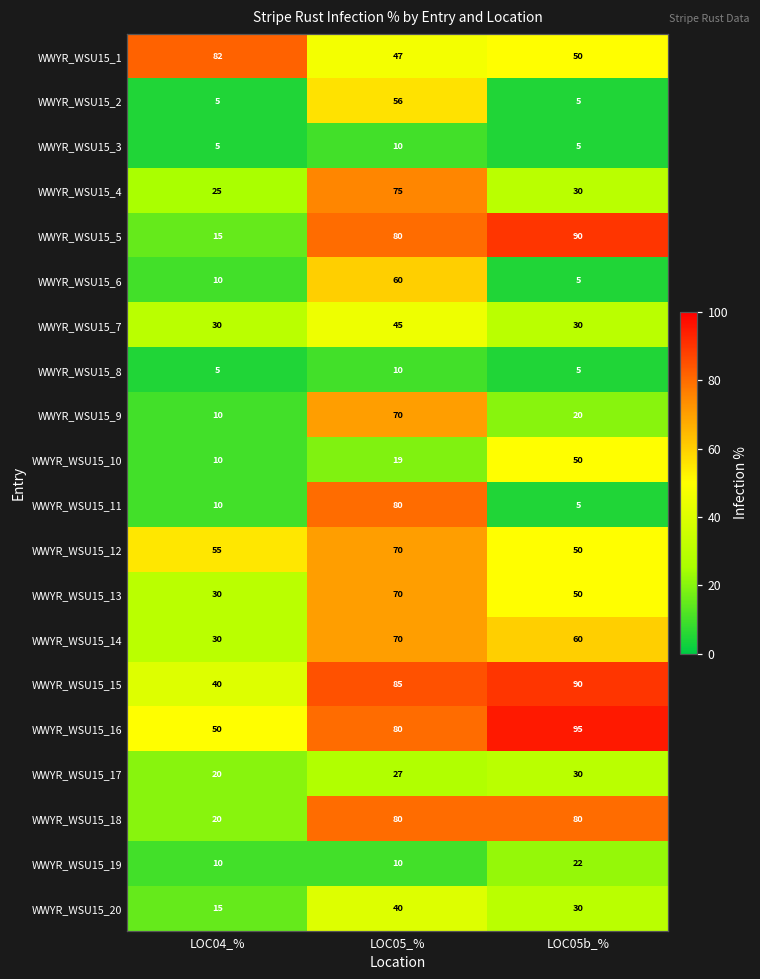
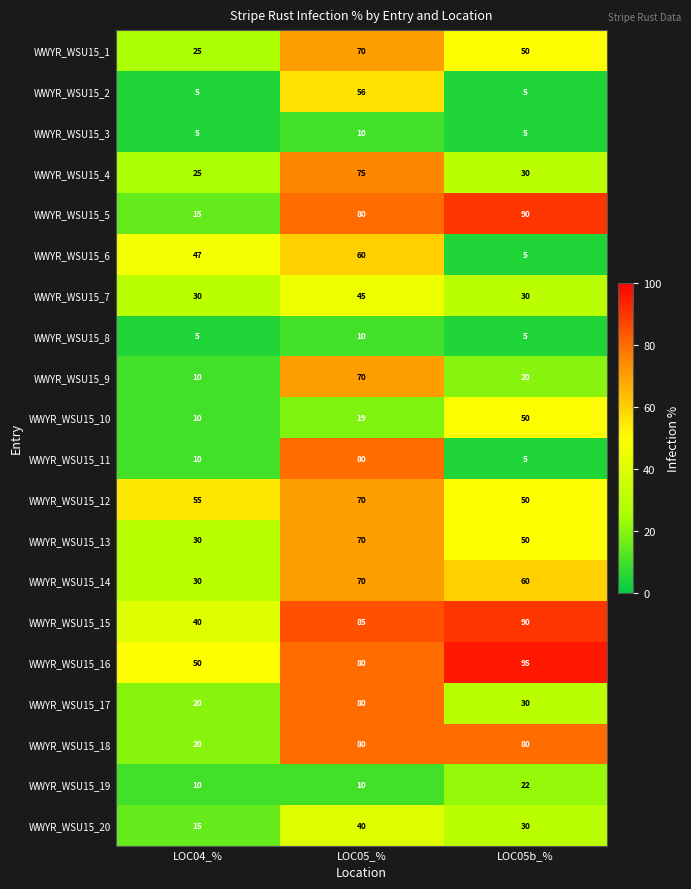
  {
    "WWYR_WSU15_1": {
-     "LOC04_%": 82,
-     "LOC05_%": 47,
+     "LOC04_%": 25,
+     "LOC05_%": 70,
      "LOC05b_%": 50
    },
    "WWYR_WSU15_2": {
      "LOC04_%": 5,
      "LOC05_%": 56,
      "LOC05b_%": 5
    },
    "WWYR_WSU15_3": {
      "LOC04_%": 5,
      "LOC05_%": 10,
      "LOC05b_%": 5
    },
    "WWYR_WSU15_4": {
      "LOC04_%": 25,
      "LOC05_%": 75,
      "LOC05b_%": 30
    },
    "WWYR_WSU15_5": {
      "LOC04_%": 15,
      "LOC05_%": 80,
      "LOC05b_%": 90
    },
    "WWYR_WSU15_6": {
-     "LOC04_%": 10,
+     "LOC04_%": 47,
      "LOC05_%": 60,
      "LOC05b_%": 5
    },
    "WWYR_WSU15_7": {
      "LOC04_%": 30,
      "LOC05_%": 45,
      "LOC05b_%": 30
    },
    "WWYR_WSU15_8": {
      "LOC04_%": 5,
      "LOC05_%": 10,
      "LOC05b_%": 5
    },
    "WWYR_WSU15_9": {
      "LOC04_%": 10,
      "LOC05_%": 70,
      "LOC05b_%": 20
    },
    "WWYR_WSU15_10": {
      "LOC04_%": 10,
      "LOC05_%": 19,
      "LOC05b_%": 50
    },
    "WWYR_WSU15_11": {
      "LOC04_%": 10,
      "LOC05_%": 80,
      "LOC05b_%": 5
    },
    "WWYR_WSU15_12": {
      "LOC04_%": 55,
      "LOC05_%": 70,
      "LOC05b_%": 50
    },
    "WWYR_WSU15_13": {
      "LOC04_%": 30,
      "LOC05_%": 70,
      "LOC05b_%": 50
    },
    "WWYR_WSU15_14": {
      "LOC04_%": 30,
      "LOC05_%": 70,
      "LOC05b_%": 60
    },
    "WWYR_WSU15_15": {
      "LOC04_%": 40,
      "LOC05_%": 85,
      "LOC05b_%": 90
    },
    "WWYR_WSU15_16": {
      "LOC04_%": 50,
      "LOC05_%": 80,
      "LOC05b_%": 95
    },
    "WWYR_WSU15_17": {
      "LOC04_%": 20,
-     "LOC05_%": 27,
+     "LOC05_%": 80,
      "LOC05b_%": 30
    },
    "WWYR_WSU15_18": {
      "LOC04_%": 20,
      "LOC05_%": 80,
      "LOC05b_%": 80
    },
    "WWYR_WSU15_19": {
      "LOC04_%": 10,
      "LOC05_%": 10,
      "LOC05b_%": 22
    },
    "WWYR_WSU15_20": {
      "LOC04_%": 15,
      "LOC05_%": 40,
      "LOC05b_%": 30
    }
  }
